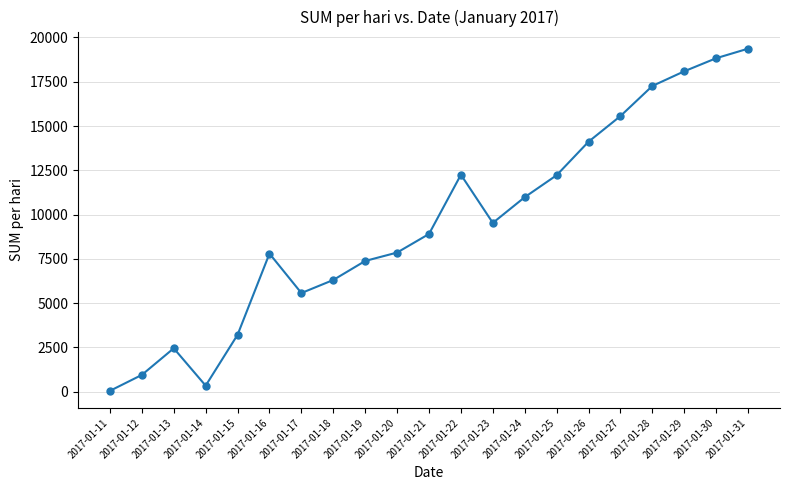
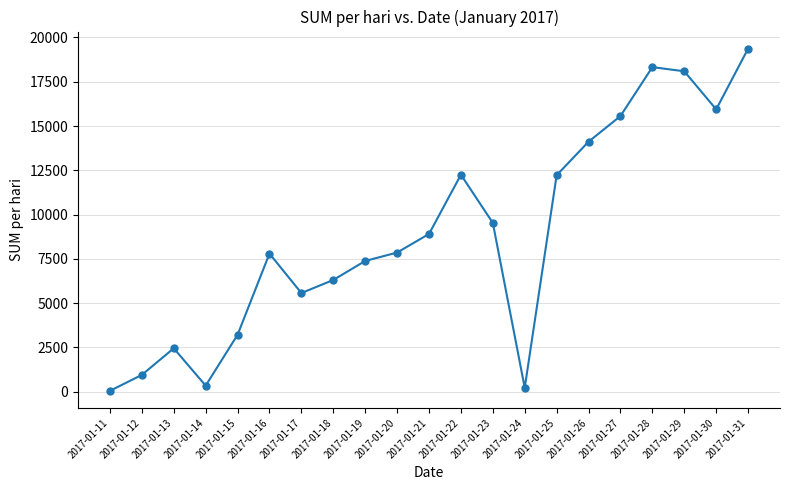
  {
    "2017-01-11": 100,
    "2017-01-12": 900,
    "2017-01-13": 2500,
    "2017-01-14": 300,
    "2017-01-15": 3200,
    "2017-01-16": 7800,
    "2017-01-17": 5600,
    "2017-01-18": 6300,
    "2017-01-19": 7400,
    "2017-01-20": 7900,
    "2017-01-21": 8900,
    "2017-01-22": 12200,
    "2017-01-23": 9500,
-   "2017-01-24": 11000,
+   "2017-01-24": 200,
    "2017-01-25": 12200,
    "2017-01-26": 14100,
    "2017-01-27": 15600,
-   "2017-01-28": 17300,
+   "2017-01-28": 18300,
    "2017-01-29": 18100,
-   "2017-01-30": 18800,
+   "2017-01-30": 15900,
    "2017-01-31": 19400
  }
